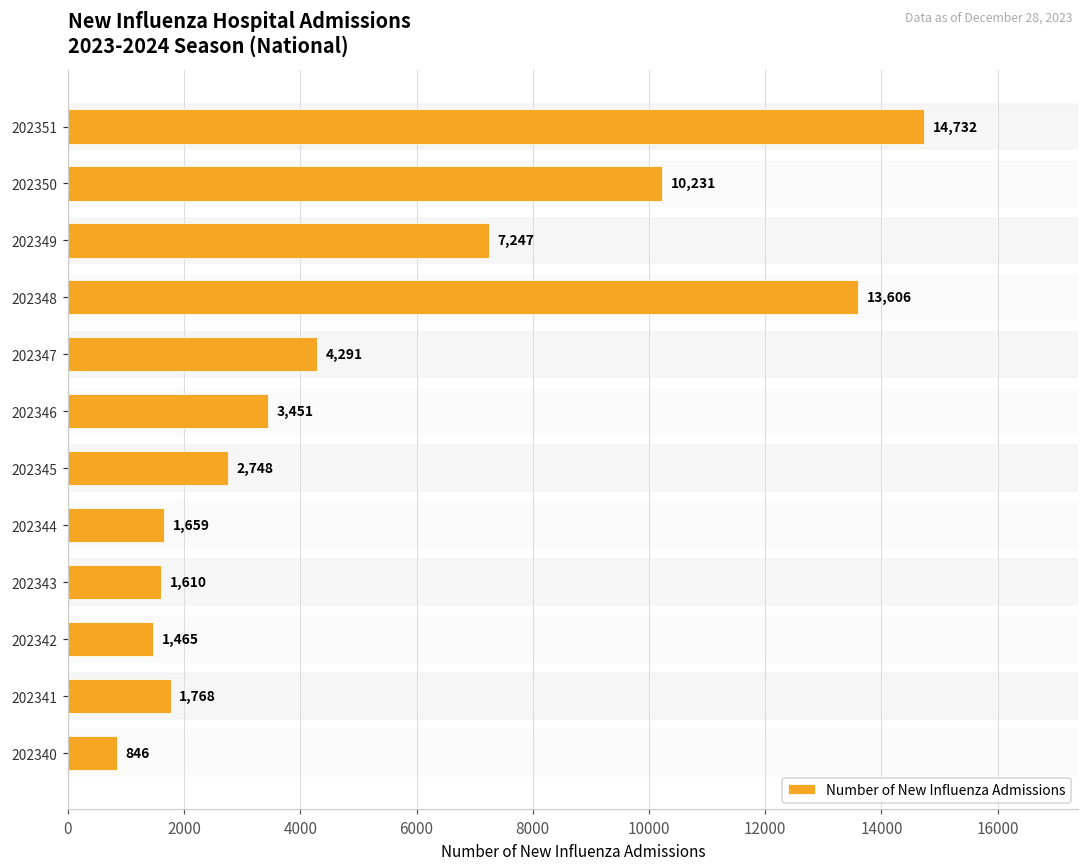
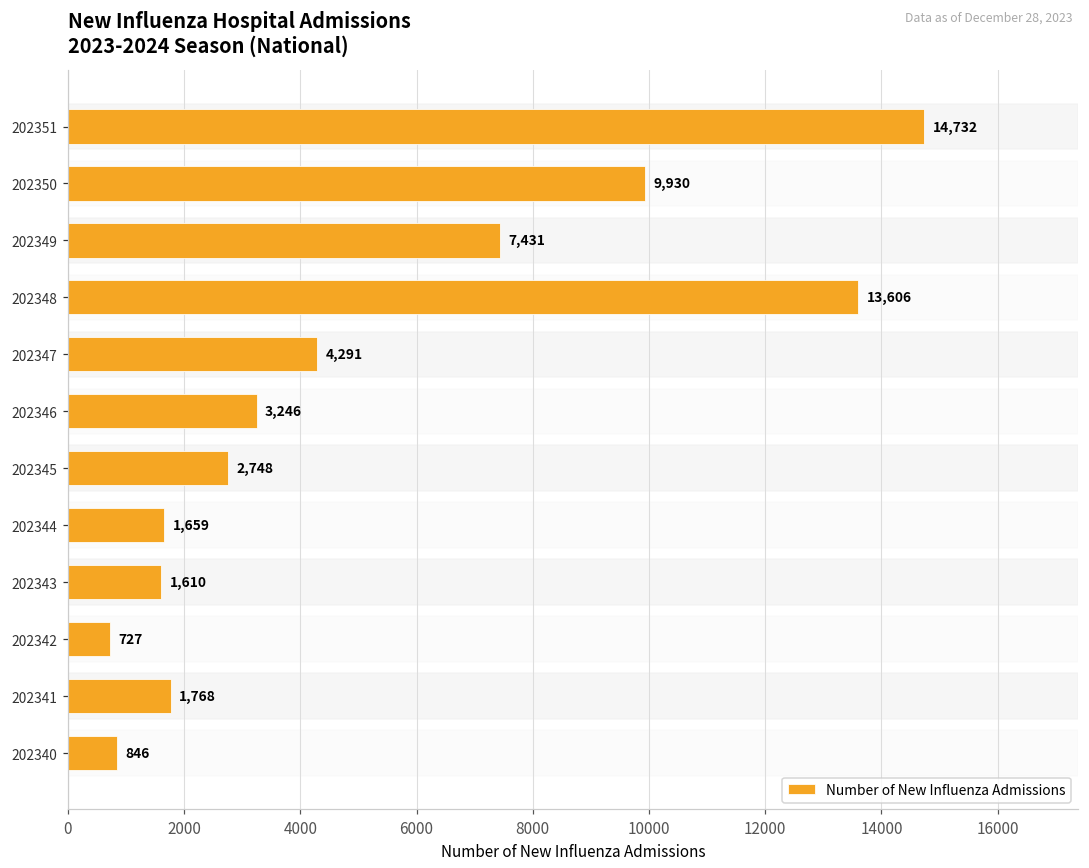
  {
    "202351": "14,732",
-   "202350": "10,231",
-   "202349": "7,247",
+   "202350": "9,930",
+   "202349": "7,431",
    "202348": "13,606",
    "202347": "4,291",
-   "202346": "3,451",
+   "202346": "3,246",
    "202345": "2,748",
    "202344": "1,659",
    "202343": "1,610",
-   "202342": "1,465",
+   "202342": "727",
    "202341": "1,768",
    "202340": "846"
  }
